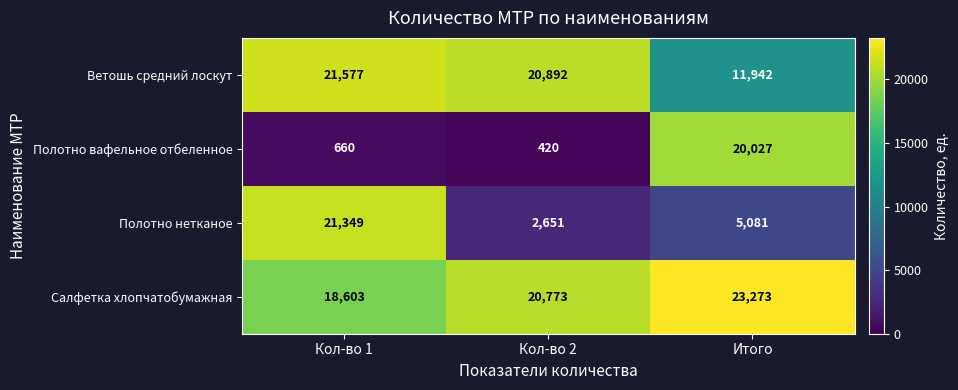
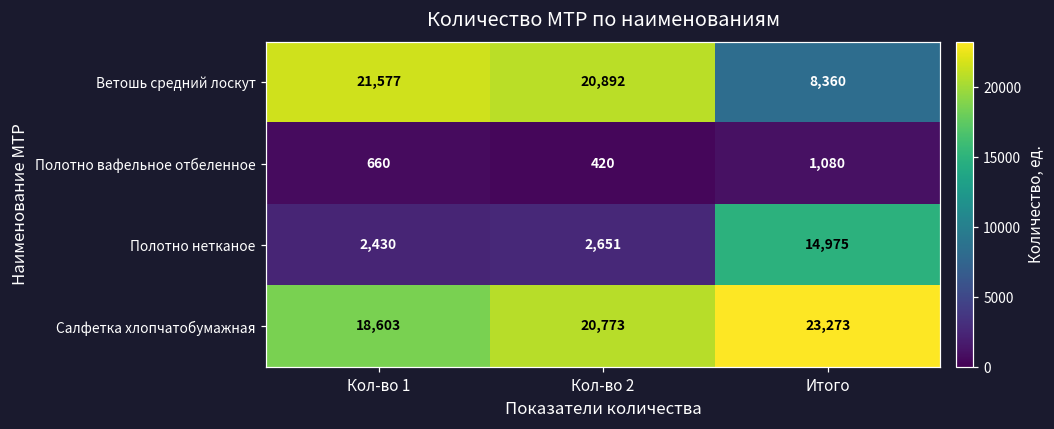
  {
    "Ветошь средний лоскут": {
      "Кол-во 1": "21,577",
      "Кол-во 2": "20,892",
-     "Итого": "11,942"
+     "Итого": "8,360"
    },
    "Полотно вафельное отбеленное": {
      "Кол-во 1": "660",
      "Кол-во 2": "420",
-     "Итого": "20,027"
+     "Итого": "1,080"
    },
    "Полотно нетканое": {
-     "Кол-во 1": "21,349",
+     "Кол-во 1": "2,430",
      "Кол-во 2": "2,651",
-     "Итого": "5,081"
+     "Итого": "14,975"
    },
    "Салфетка хлопчатобумажная": {
      "Кол-во 1": "18,603",
      "Кол-во 2": "20,773",
      "Итого": "23,273"
    }
  }
